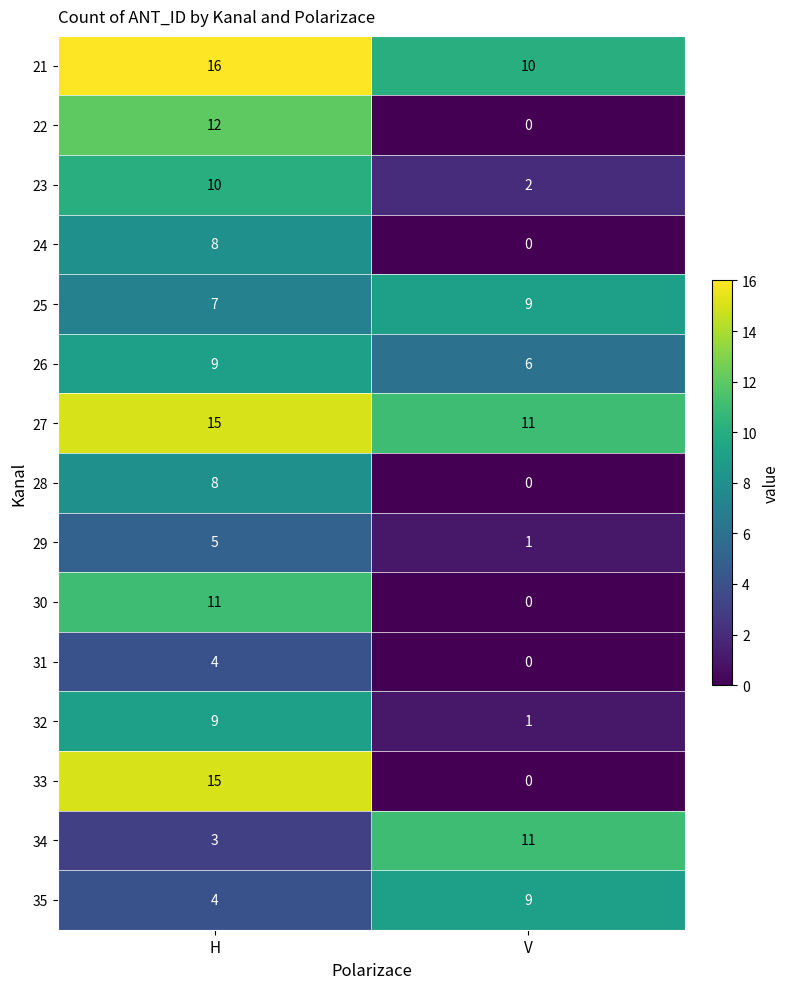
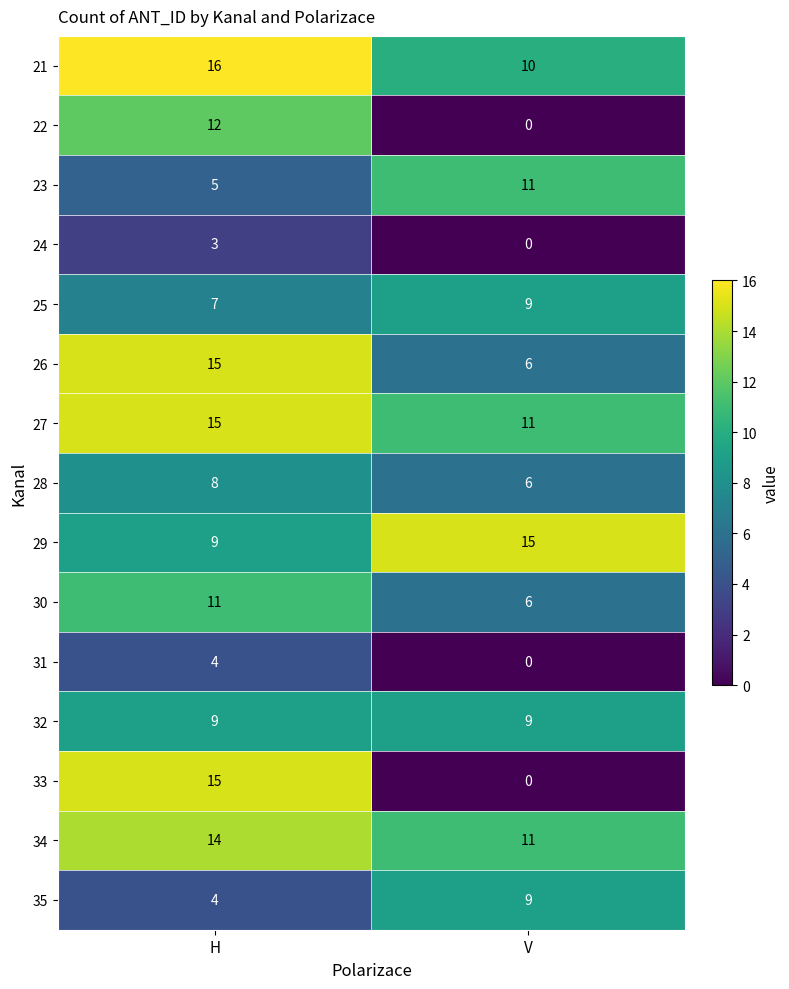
  {
    "21": {
      "H": 16,
      "V": 10
    },
    "22": {
      "H": 12,
      "V": 0
    },
    "23": {
-     "H": 10,
-     "V": 2
+     "H": 5,
+     "V": 11
    },
    "24": {
-     "H": 8,
+     "H": 3,
      "V": 0
    },
    "25": {
      "H": 7,
      "V": 9
    },
    "26": {
-     "H": 9,
+     "H": 15,
      "V": 6
    },
    "27": {
      "H": 15,
      "V": 11
    },
    "28": {
      "H": 8,
-     "V": 0
+     "V": 6
    },
    "29": {
-     "H": 5,
-     "V": 1
+     "H": 9,
+     "V": 15
    },
    "30": {
      "H": 11,
-     "V": 0
+     "V": 6
    },
    "31": {
      "H": 4,
      "V": 0
    },
    "32": {
      "H": 9,
-     "V": 1
+     "V": 9
    },
    "33": {
      "H": 15,
      "V": 0
    },
    "34": {
-     "H": 3,
+     "H": 14,
      "V": 11
    },
    "35": {
      "H": 4,
      "V": 9
    }
  }
